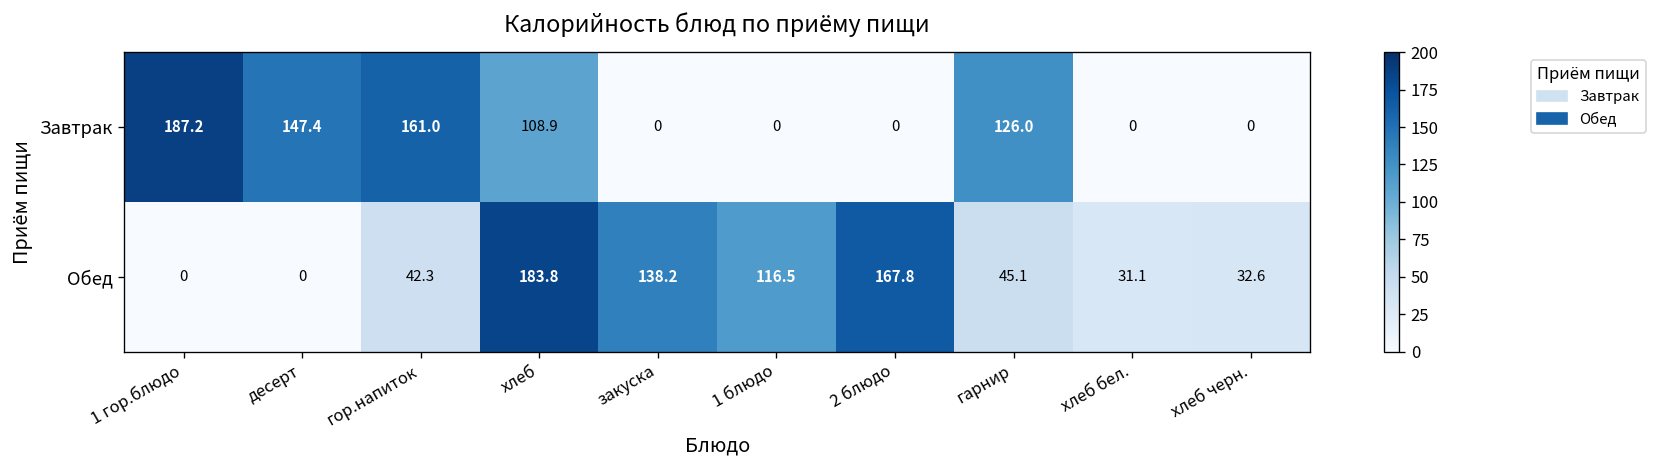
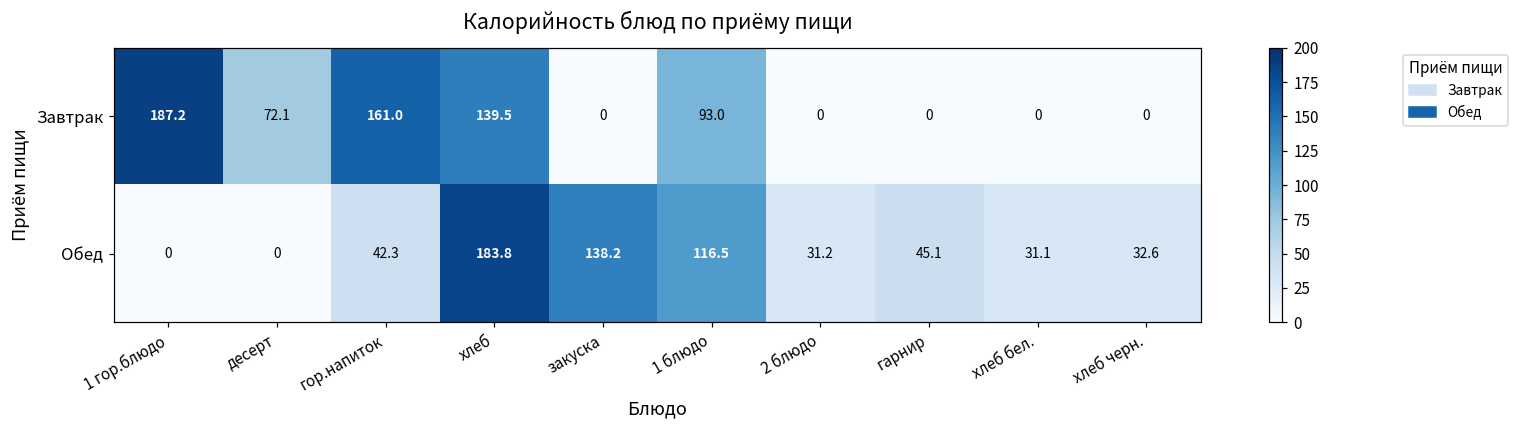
  {
    "Завтрак": {
      "1 гор.блюдо": 187.2,
-     "десерт": 147.4,
+     "десерт": 72.1,
      "гор.напиток": 161.0,
-     "хлеб": 108.9,
+     "хлеб": 139.5,
      "закуска": 0,
-     "1 блюдо": 0,
+     "1 блюдо": 93.0,
      "2 блюдо": 0,
-     "гарнир": 126.0,
+     "гарнир": 0,
      "хлеб бел.": 0,
      "хлеб черн.": 0
    },
    "Обед": {
      "1 гор.блюдо": 0,
      "десерт": 0,
      "гор.напиток": 42.3,
      "хлеб": 183.8,
      "закуска": 138.2,
      "1 блюдо": 116.5,
-     "2 блюдо": 167.8,
+     "2 блюдо": 31.2,
      "гарнир": 45.1,
      "хлеб бел.": 31.1,
      "хлеб черн.": 32.6
    }
  }
